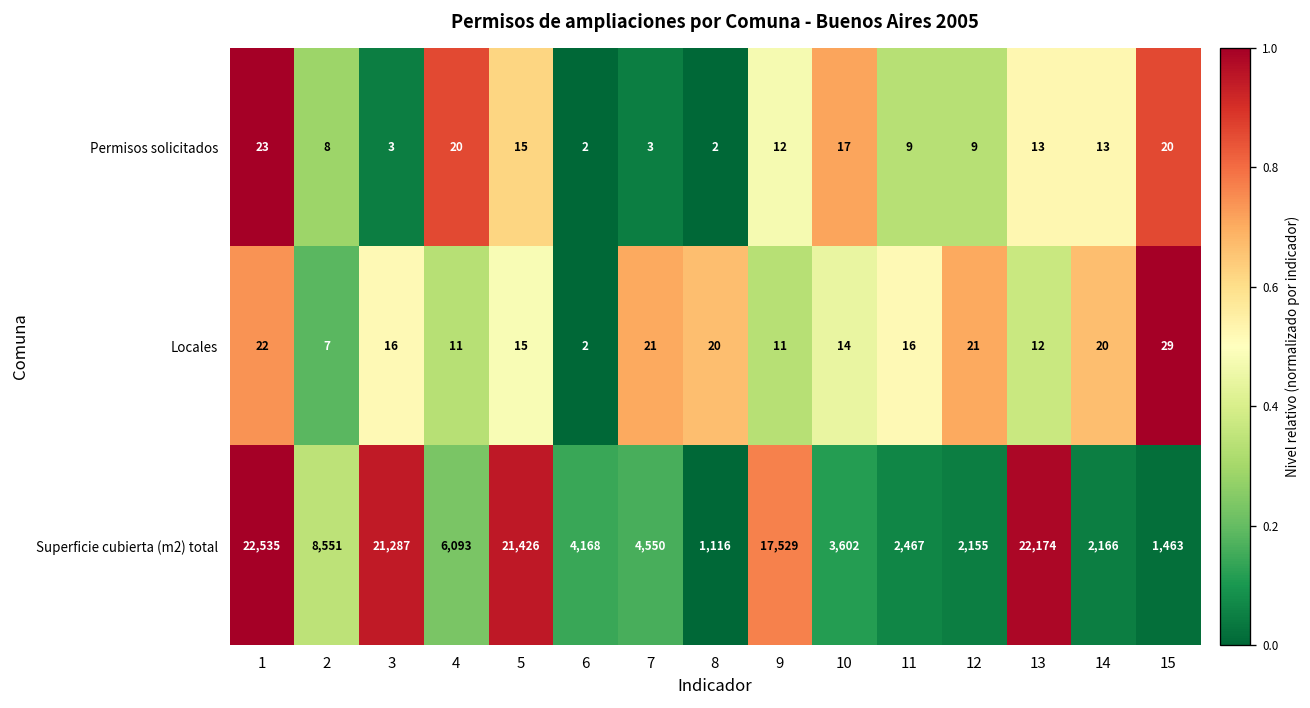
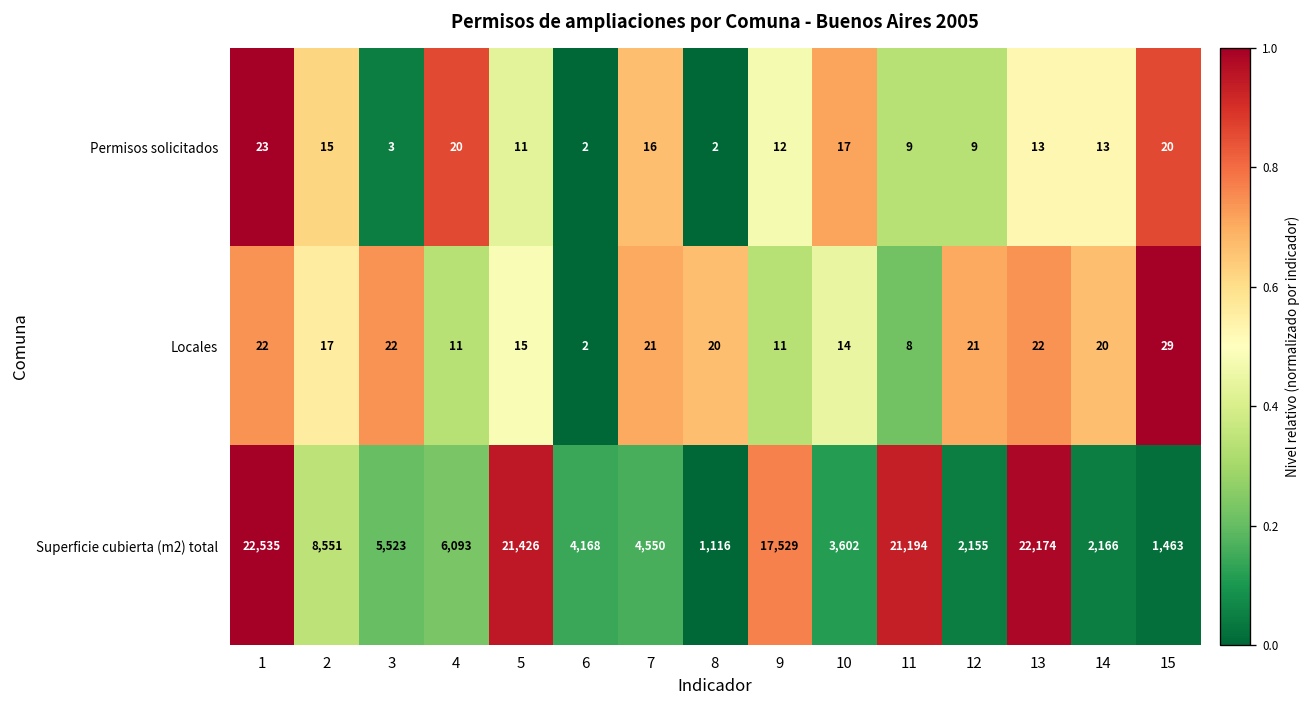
  {
    "Permisos solicitados": {
      "1": "23",
-     "2": "8",
+     "2": "15",
      "3": "3",
      "4": "20",
-     "5": "15",
+     "5": "11",
      "6": "2",
-     "7": "3",
+     "7": "16",
      "8": "2",
      "9": "12",
      "10": "17",
      "11": "9",
      "12": "9",
      "13": "13",
      "14": "13",
      "15": "20"
    },
    "Locales": {
      "1": "22",
-     "2": "7",
-     "3": "16",
+     "2": "17",
+     "3": "22",
      "4": "11",
      "5": "15",
      "6": "2",
      "7": "21",
      "8": "20",
      "9": "11",
      "10": "14",
-     "11": "16",
+     "11": "8",
      "12": "21",
-     "13": "12",
+     "13": "22",
      "14": "20",
      "15": "29"
    },
    "Superficie cubierta (m2) total": {
      "1": "22,535",
      "2": "8,551",
-     "3": "21,287",
+     "3": "5,523",
      "4": "6,093",
      "5": "21,426",
      "6": "4,168",
      "7": "4,550",
      "8": "1,116",
      "9": "17,529",
      "10": "3,602",
-     "11": "2,467",
+     "11": "21,194",
      "12": "2,155",
      "13": "22,174",
      "14": "2,166",
      "15": "1,463"
    }
  }
